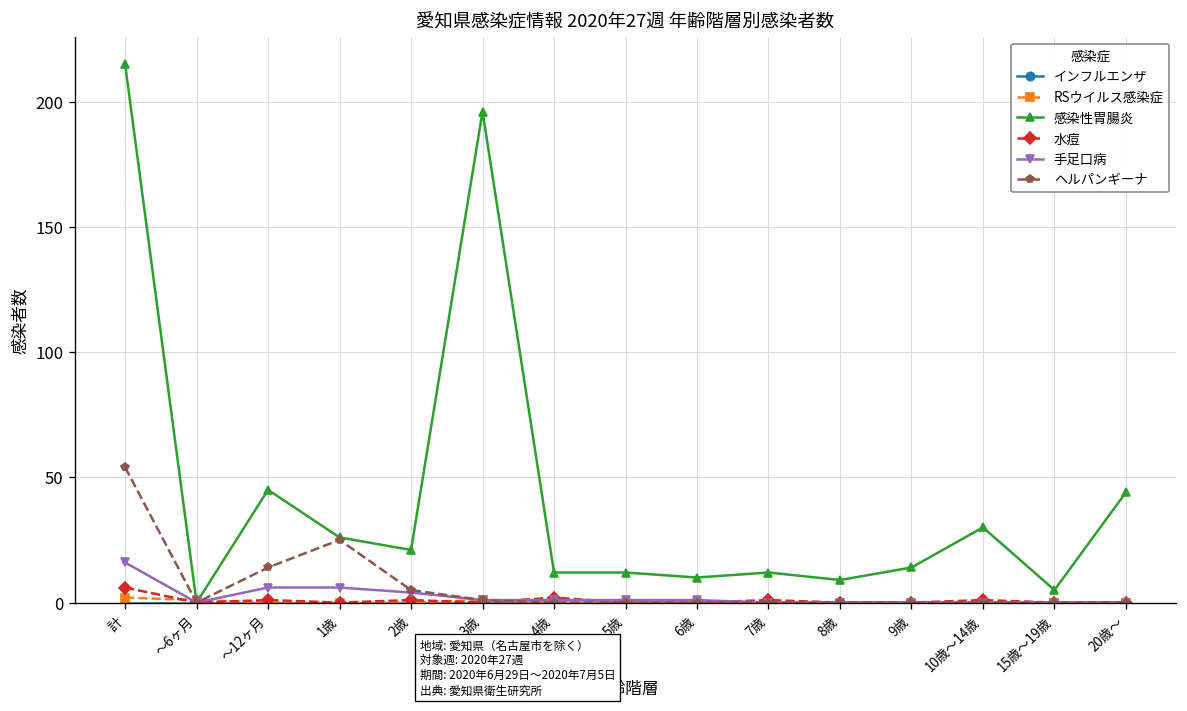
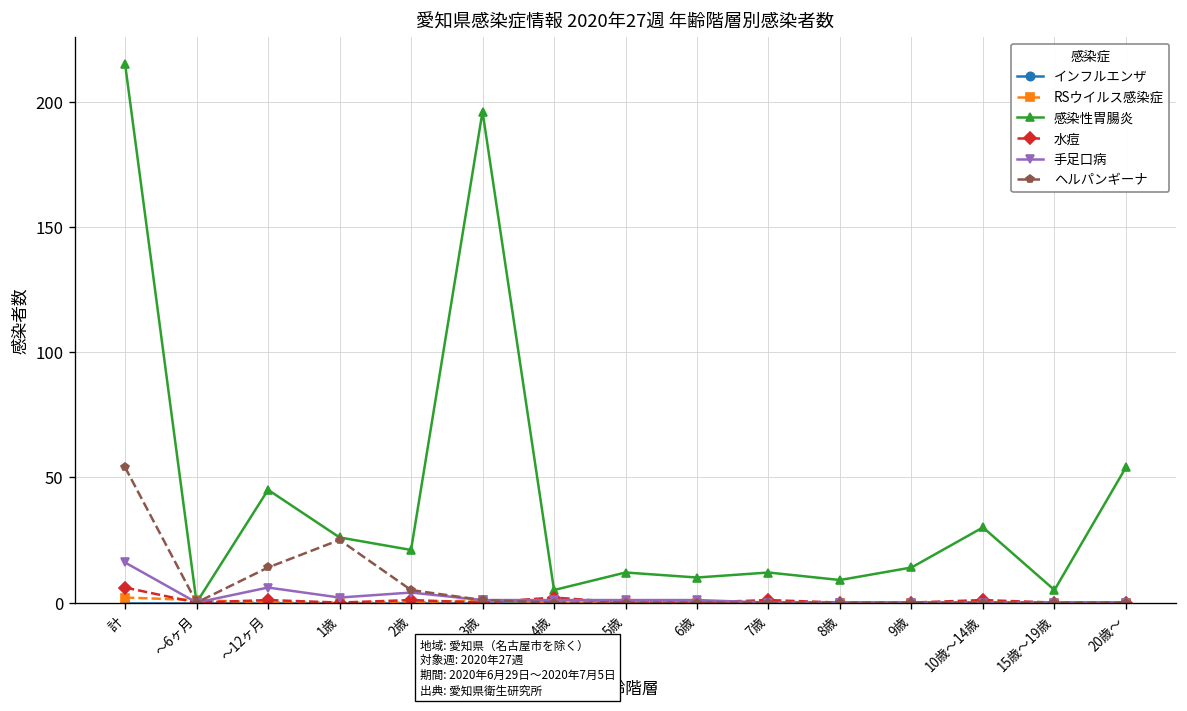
  {
    "インフルエンザ": {
      "計": 0
    },
    "RSウイルス感染症": {
      "計": 2
    },
    "感染性胃腸炎": {
      "計": 215,
      "～12ヶ月": 45,
      "2歳": 21,
      "3歳": 196,
-     "4歳": 12,
+     "4歳": 5,
      "5歳": 12,
      "6歳": 10,
      "7歳": 12,
      "8歳": 9,
      "9歳": 14,
      "10歳～14歳": 30,
      "15歳～19歳": 5,
-     "20歳～": 44
+     "20歳～": 54
    },
    "水痘": {
      "計": 6
    },
    "手足口病": {
      "計": 16,
      "～12ヶ月": 6,
-     "1歳": 6
+     "1歳": 2
    },
    "ヘルパンギーナ": {
      "計": 54,
      "～12ヶ月": 14
    }
  }
